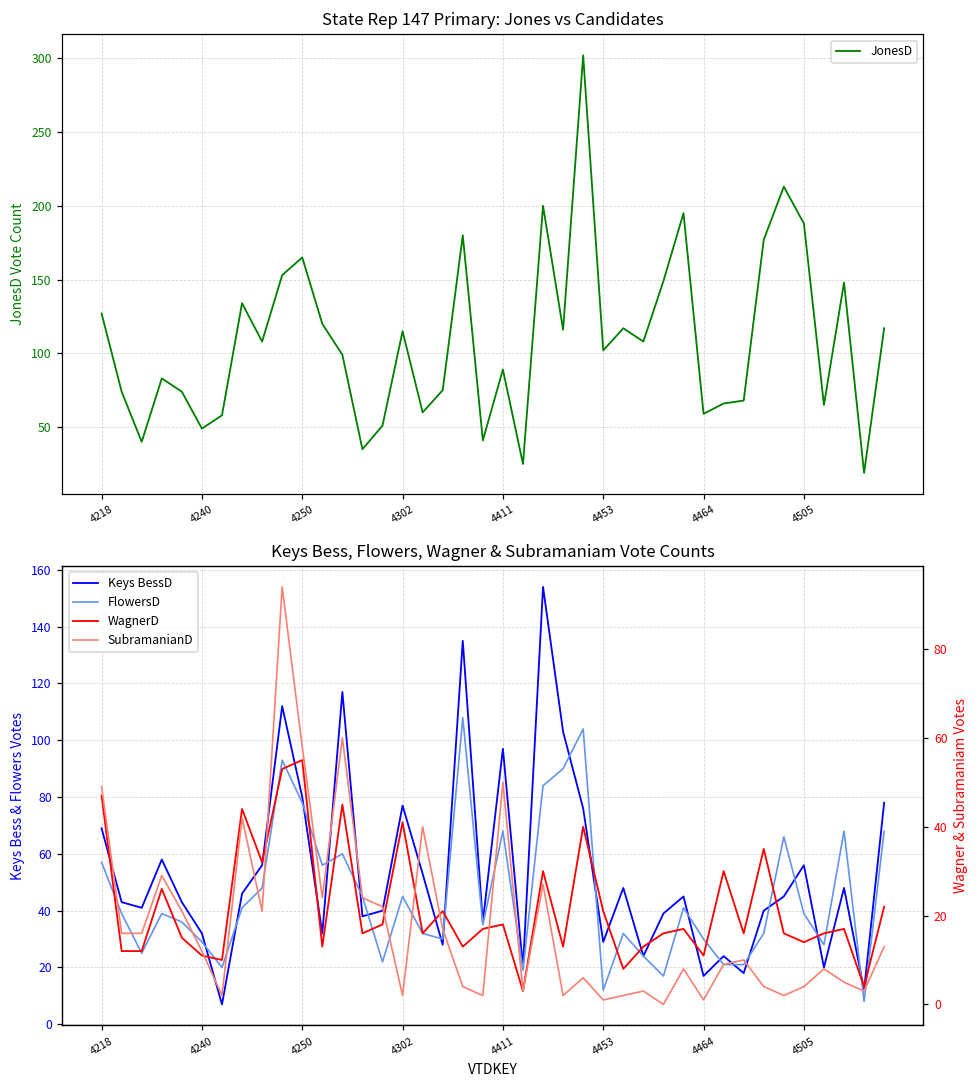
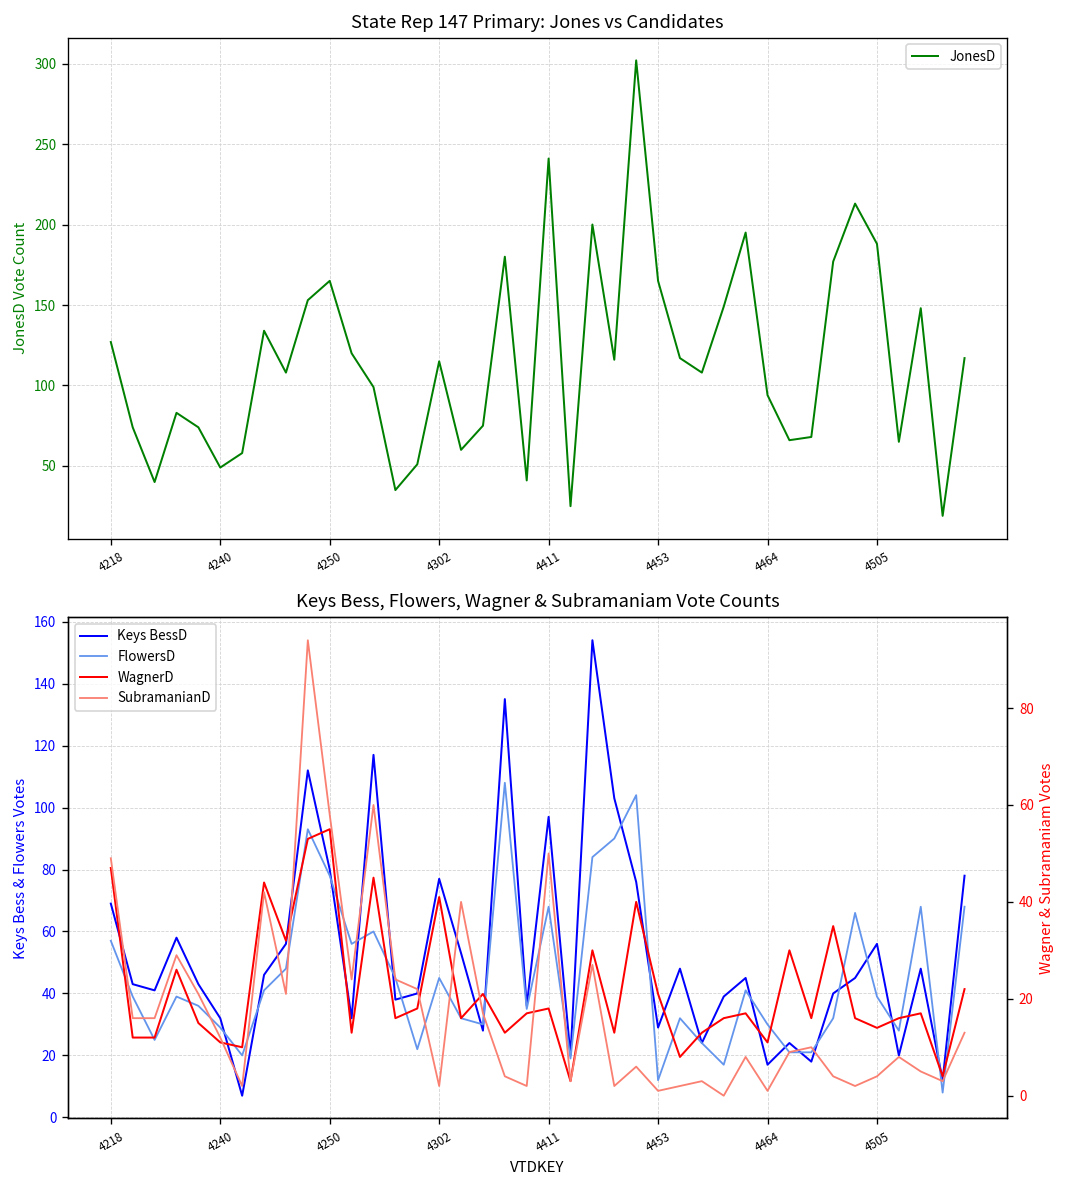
  {
    "State Rep 147 Primary: Jones vs Candidates": {
      "4218": 127,
      "4240": 49,
      "4250": 165,
      "4302": 115,
-     "4411": 89,
-     "4453": 102,
-     "4464": 59,
+     "4411": 241,
+     "4453": 165,
+     "4464": 94,
      "4505": 188
    }
  }
